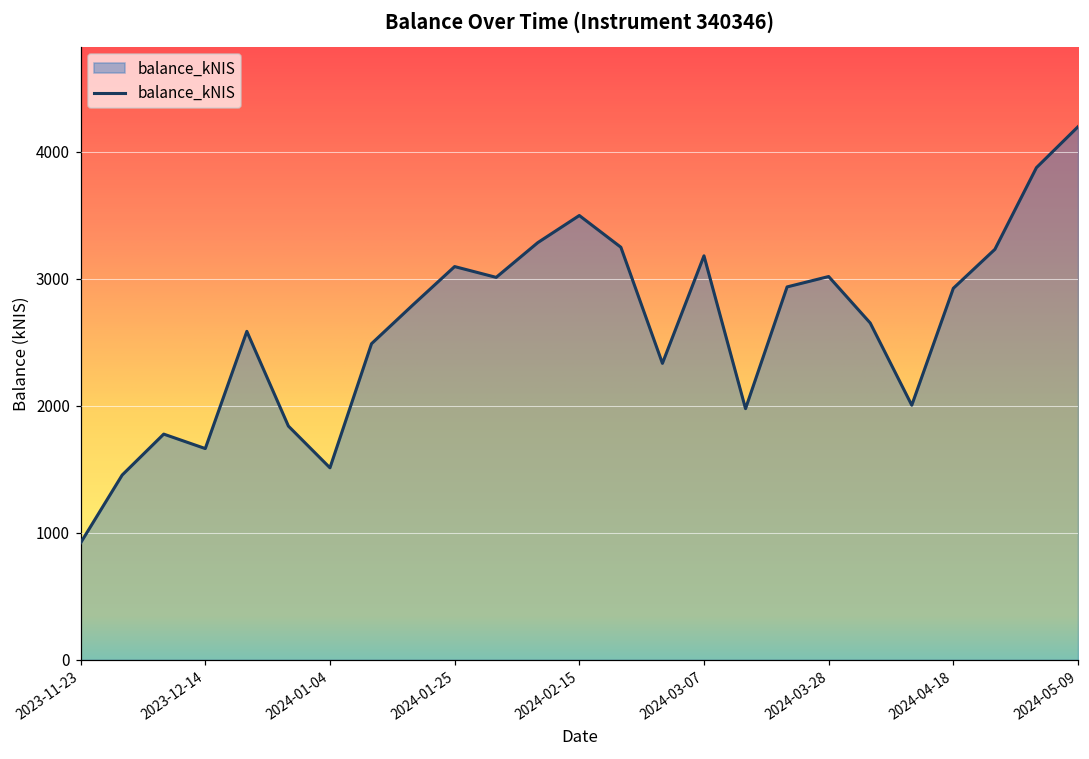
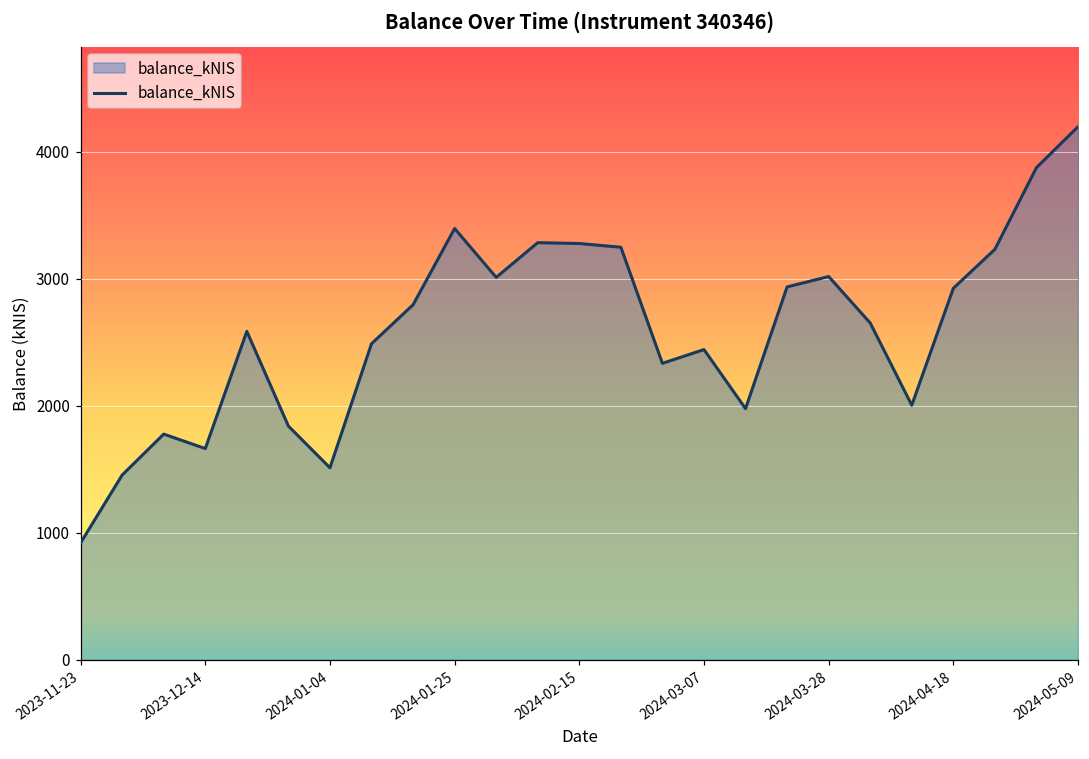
  {
    "2023-11-23": 920,
    "2023-12-14": 1660,
    "2024-01-04": 1510,
-   "2024-01-25": 3100,
-   "2024-02-15": 3500,
-   "2024-03-07": 3180,
+   "2024-01-25": 3390,
+   "2024-02-15": 3280,
+   "2024-03-07": 2440,
    "2024-03-28": 3020,
    "2024-04-18": 2920,
    "2024-05-09": 4200
  }
